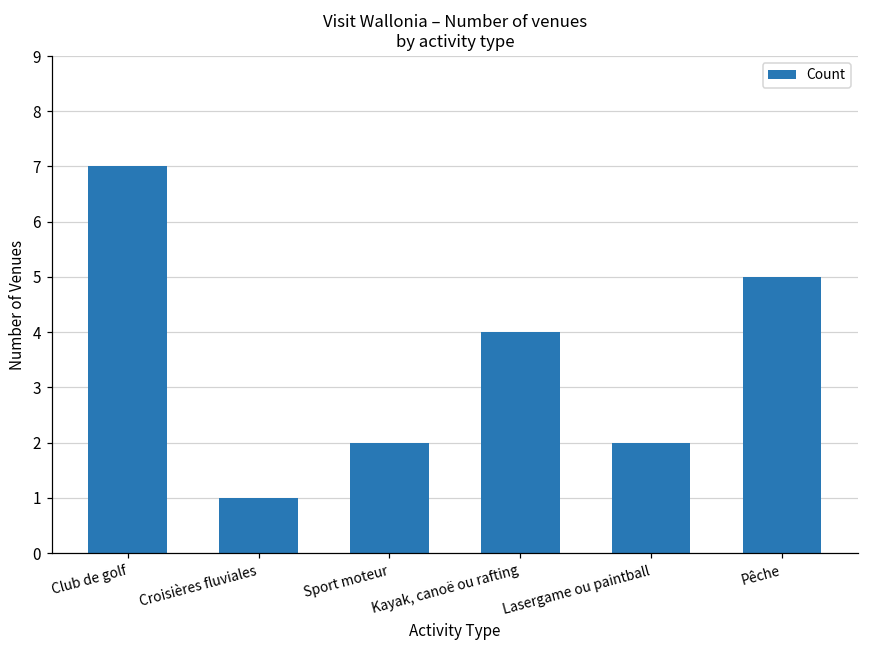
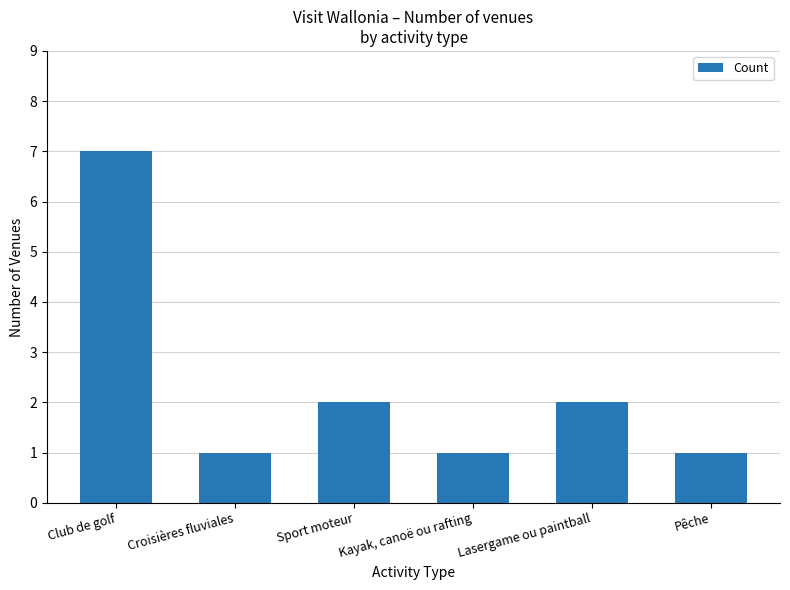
  {
    "Club de golf": 7,
    "Croisières fluviales": 1,
    "Sport moteur": 2,
-   "Kayak, canoë ou rafting": 4,
+   "Kayak, canoë ou rafting": 1,
    "Lasergame ou paintball": 2,
-   "Pêche": 5
+   "Pêche": 1
  }
